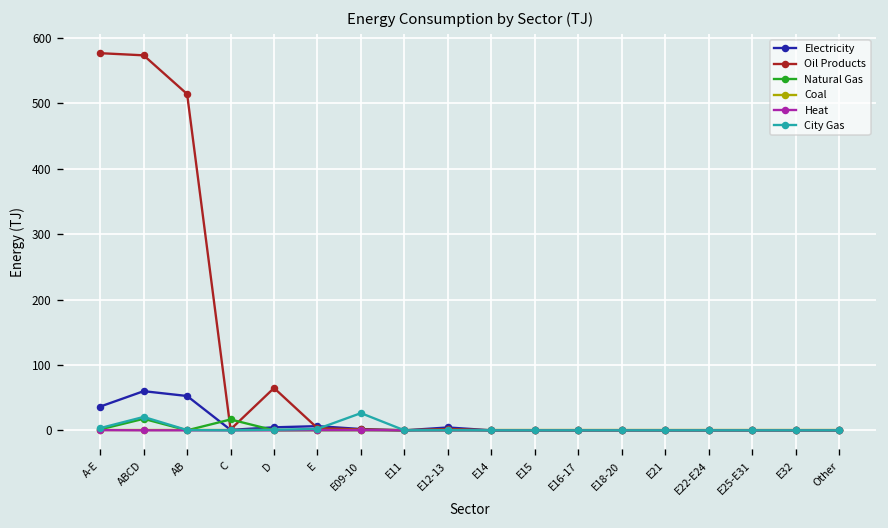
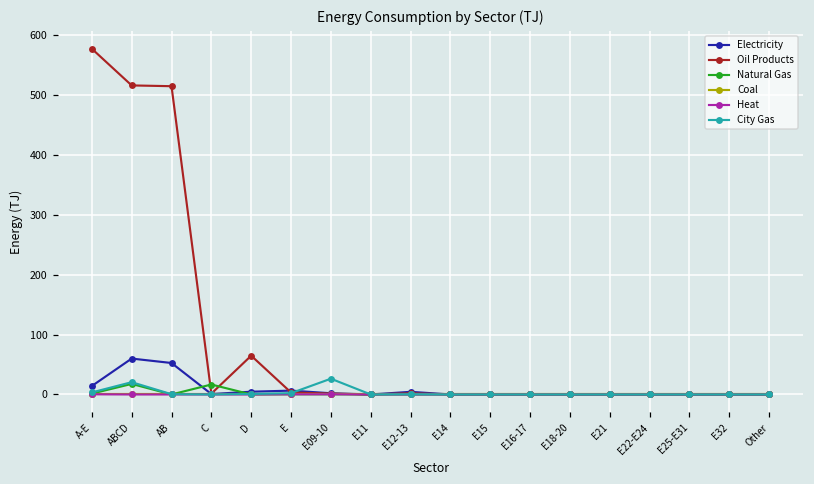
  {
    "Electricity": {
-     "A-E": 40,
+     "A-E": 10,
      "ABCD": 60,
      "AB": 50
    },
    "Oil Products": {
      "A-E": 580,
-     "ABCD": 570,
+     "ABCD": 520,
      "AB": 510,
      "D": 60
    },
    "Natural Gas": {
      "C": 20
    },
    "City Gas": {
      "E09-10": 30
    }
  }
